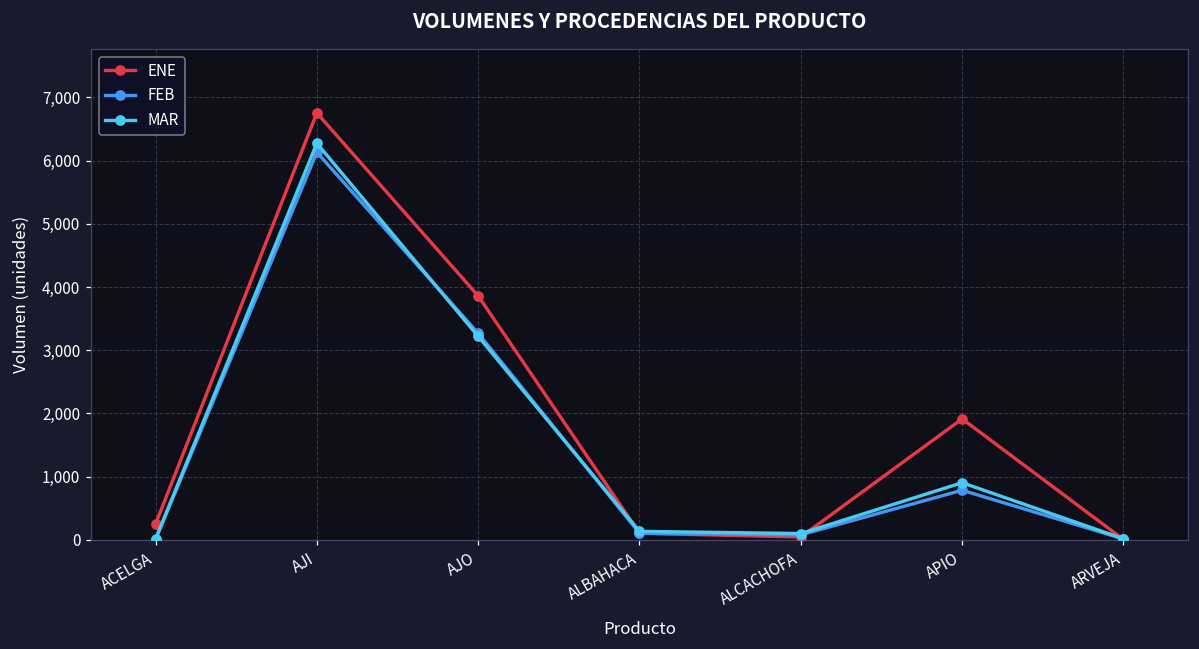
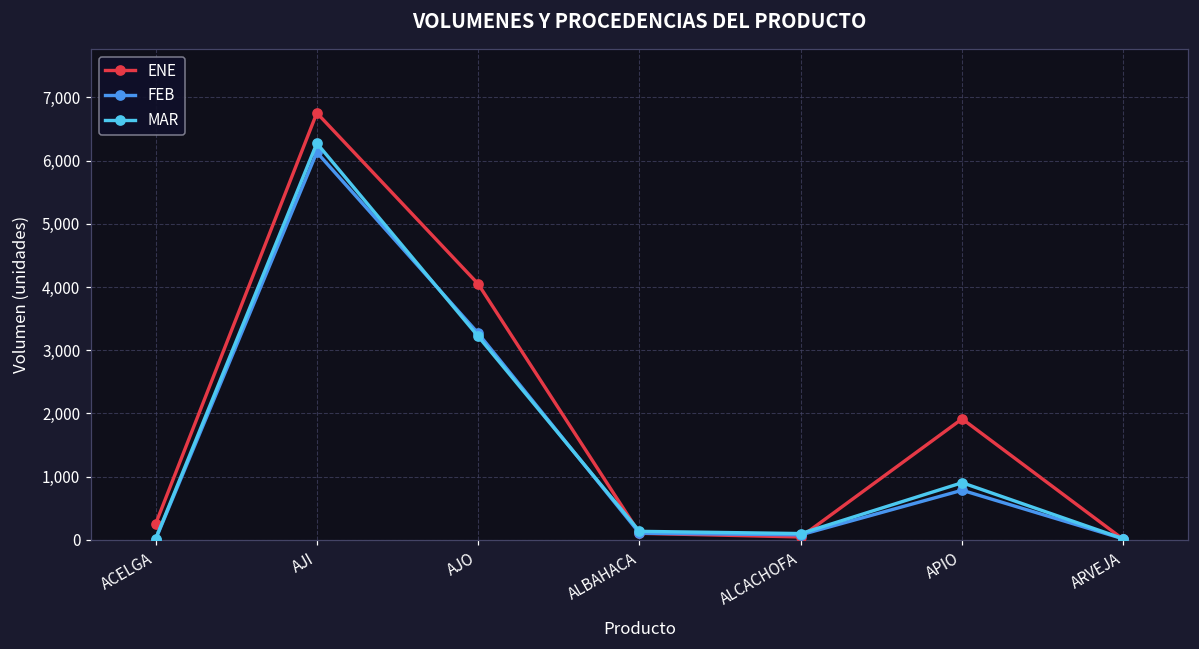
  {
    "ENE": {
      "ACELGA": "200",
      "AJI": "6,800",
-     "AJO": "3,900",
+     "AJO": "4,000",
      "APIO": "1,900"
    }
  }
